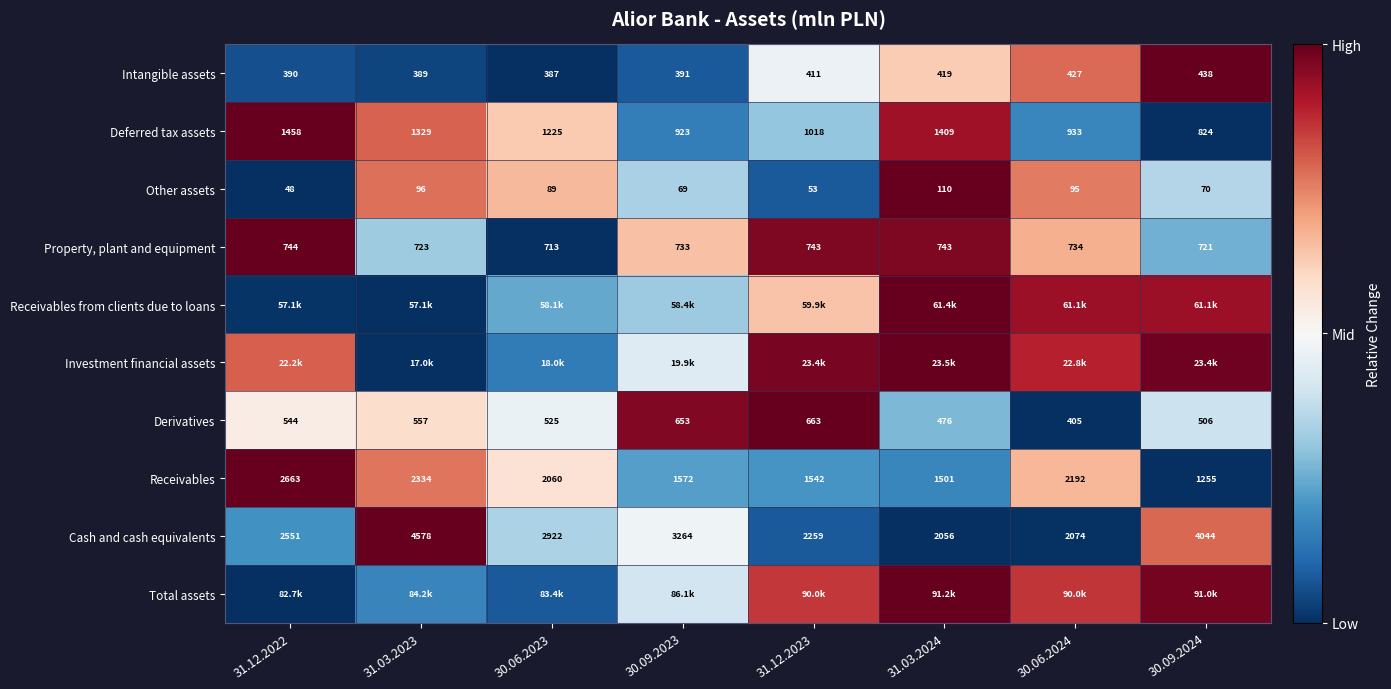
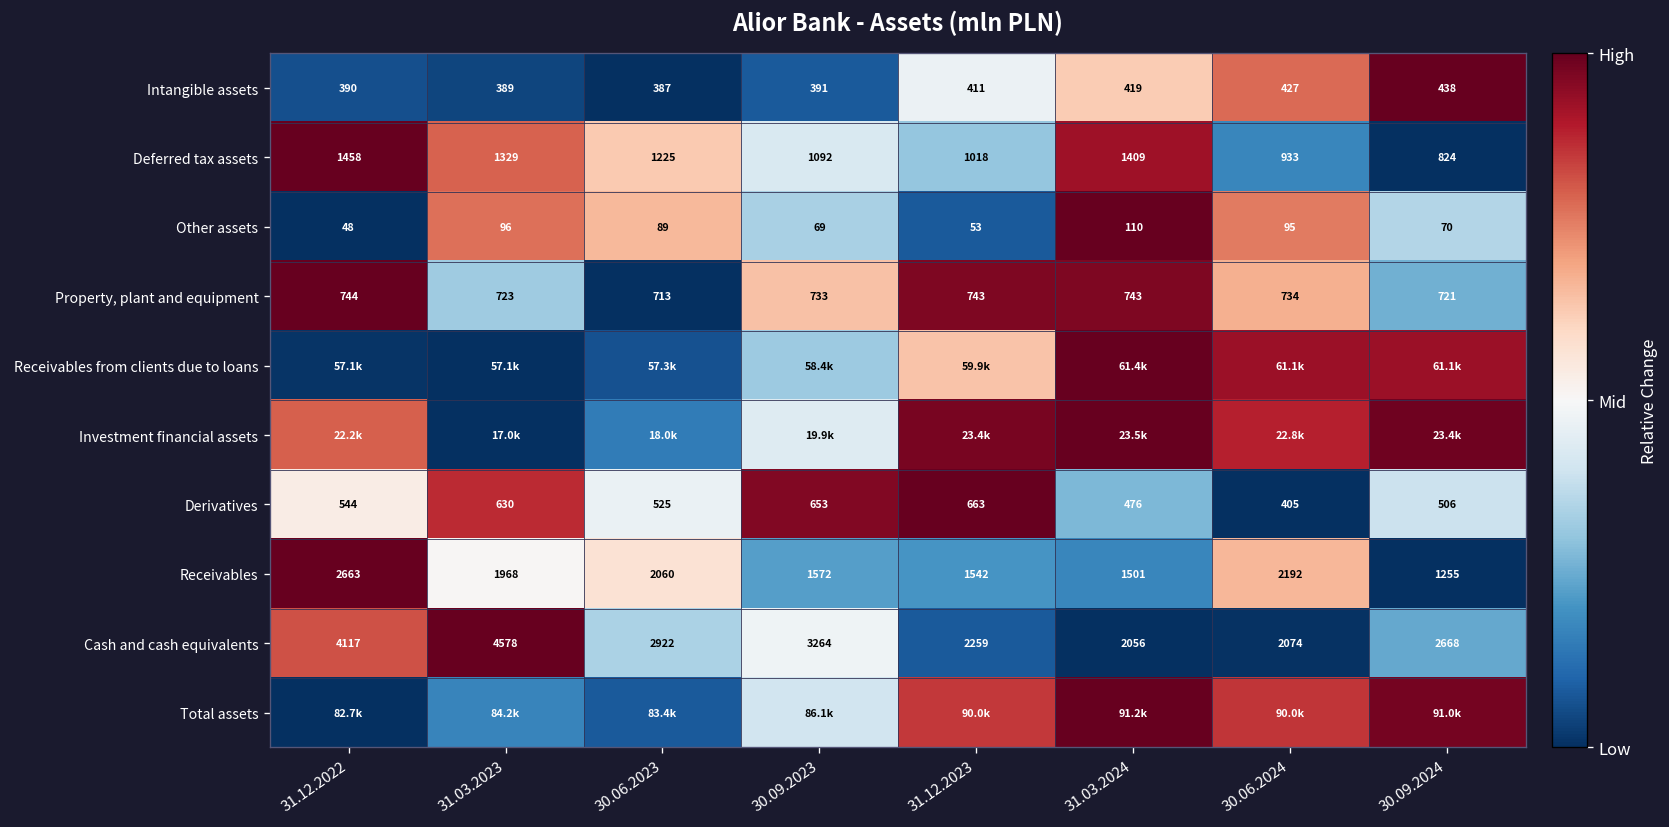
  {
    "Intangible assets": {
      "31.12.2022": "390",
      "31.03.2023": "389",
      "30.06.2023": "387",
      "30.09.2023": "391",
      "31.12.2023": "411",
      "31.03.2024": "419",
      "30.06.2024": "427",
      "30.09.2024": "438"
    },
    "Deferred tax assets": {
      "31.12.2022": "1458",
      "31.03.2023": "1329",
      "30.06.2023": "1225",
-     "30.09.2023": "923",
+     "30.09.2023": "1092",
      "31.12.2023": "1018",
      "31.03.2024": "1409",
      "30.06.2024": "933",
      "30.09.2024": "824"
    },
    "Other assets": {
      "31.12.2022": "48",
      "31.03.2023": "96",
      "30.06.2023": "89",
      "30.09.2023": "69",
      "31.12.2023": "53",
      "31.03.2024": "110",
      "30.06.2024": "95",
      "30.09.2024": "70"
    },
    "Property, plant and equipment": {
      "31.12.2022": "744",
      "31.03.2023": "723",
      "30.06.2023": "713",
      "30.09.2023": "733",
      "31.12.2023": "743",
      "31.03.2024": "743",
      "30.06.2024": "734",
      "30.09.2024": "721"
    },
    "Receivables from clients due to loans": {
      "31.12.2022": "57.1k",
      "31.03.2023": "57.1k",
-     "30.06.2023": "58.1k",
+     "30.06.2023": "57.3k",
      "30.09.2023": "58.4k",
      "31.12.2023": "59.9k",
      "31.03.2024": "61.4k",
      "30.06.2024": "61.1k",
      "30.09.2024": "61.1k"
    },
    "Investment financial assets": {
      "31.12.2022": "22.2k",
      "31.03.2023": "17.0k",
      "30.06.2023": "18.0k",
      "30.09.2023": "19.9k",
      "31.12.2023": "23.4k",
      "31.03.2024": "23.5k",
      "30.06.2024": "22.8k",
      "30.09.2024": "23.4k"
    },
    "Derivatives": {
      "31.12.2022": "544",
-     "31.03.2023": "557",
+     "31.03.2023": "630",
      "30.06.2023": "525",
      "30.09.2023": "653",
      "31.12.2023": "663",
      "31.03.2024": "476",
      "30.06.2024": "405",
      "30.09.2024": "506"
    },
    "Receivables": {
      "31.12.2022": "2663",
-     "31.03.2023": "2334",
+     "31.03.2023": "1968",
      "30.06.2023": "2060",
      "30.09.2023": "1572",
      "31.12.2023": "1542",
      "31.03.2024": "1501",
      "30.06.2024": "2192",
      "30.09.2024": "1255"
    },
    "Cash and cash equivalents": {
-     "31.12.2022": "2551",
+     "31.12.2022": "4117",
      "31.03.2023": "4578",
      "30.06.2023": "2922",
      "30.09.2023": "3264",
      "31.12.2023": "2259",
      "31.03.2024": "2056",
      "30.06.2024": "2074",
-     "30.09.2024": "4044"
+     "30.09.2024": "2668"
    },
    "Total assets": {
      "31.12.2022": "82.7k",
      "31.03.2023": "84.2k",
      "30.06.2023": "83.4k",
      "30.09.2023": "86.1k",
      "31.12.2023": "90.0k",
      "31.03.2024": "91.2k",
      "30.06.2024": "90.0k",
      "30.09.2024": "91.0k"
    }
  }
